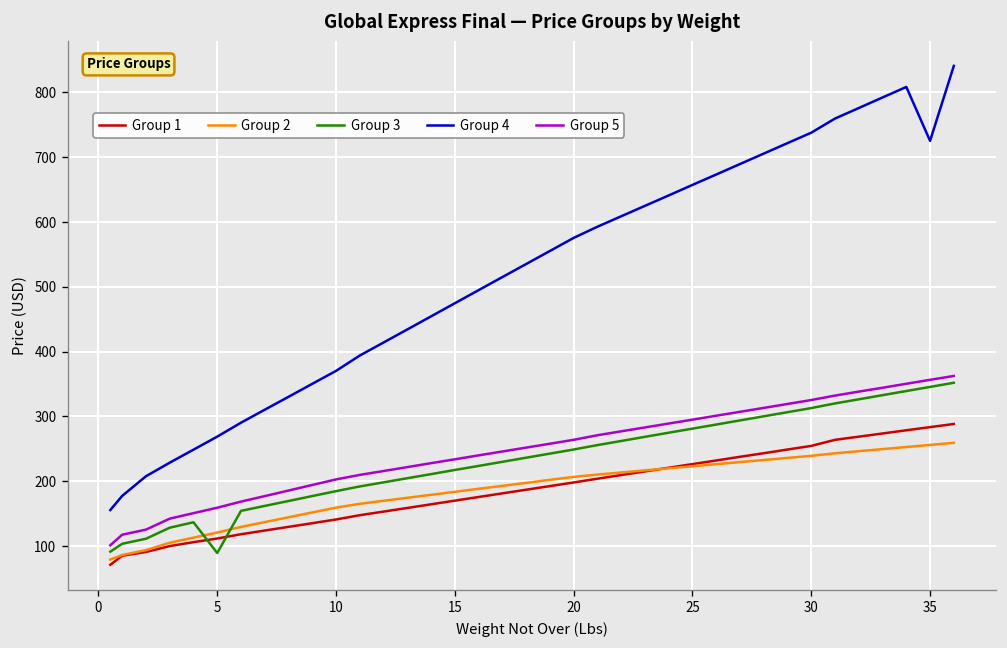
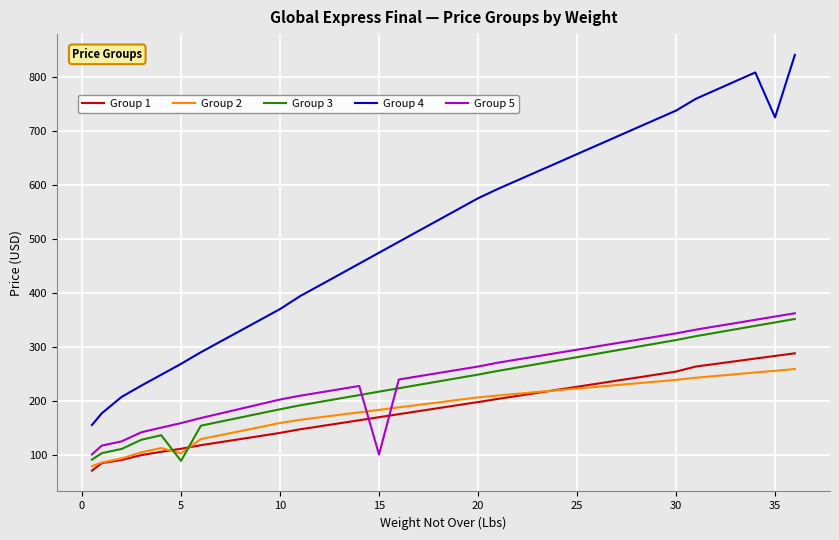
  {
    "Group 1": {
      "5": 110,
      "10": 140,
      "15": 170,
      "20": 200,
      "30": 250,
      "35": 280
    },
    "Group 2": {
-     "5": 120,
+     "5": 100,
      "10": 160,
      "15": 180,
      "20": 210,
      "30": 240,
      "35": 260
    },
    "Group 3": {
      "5": 90,
      "10": 180,
      "15": 220,
      "20": 250,
      "25": 280,
      "30": 310,
      "35": 350
    },
    "Group 4": {
      "5": 270,
      "10": 370,
      "15": 470,
      "20": 580,
      "25": 660,
      "30": 740,
      "35": 730
    },
    "Group 5": {
      "5": 160,
      "10": 200,
-     "15": 230,
+     "15": 100,
      "20": 260,
      "25": 300,
      "30": 330,
      "35": 360
    }
  }
